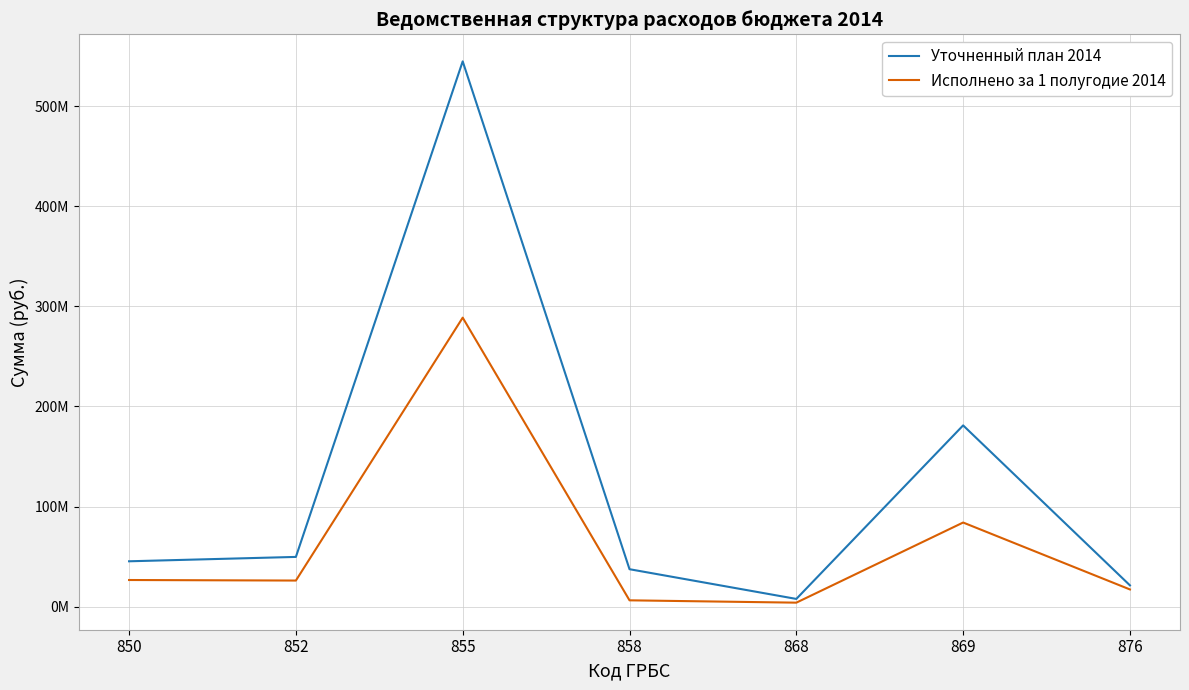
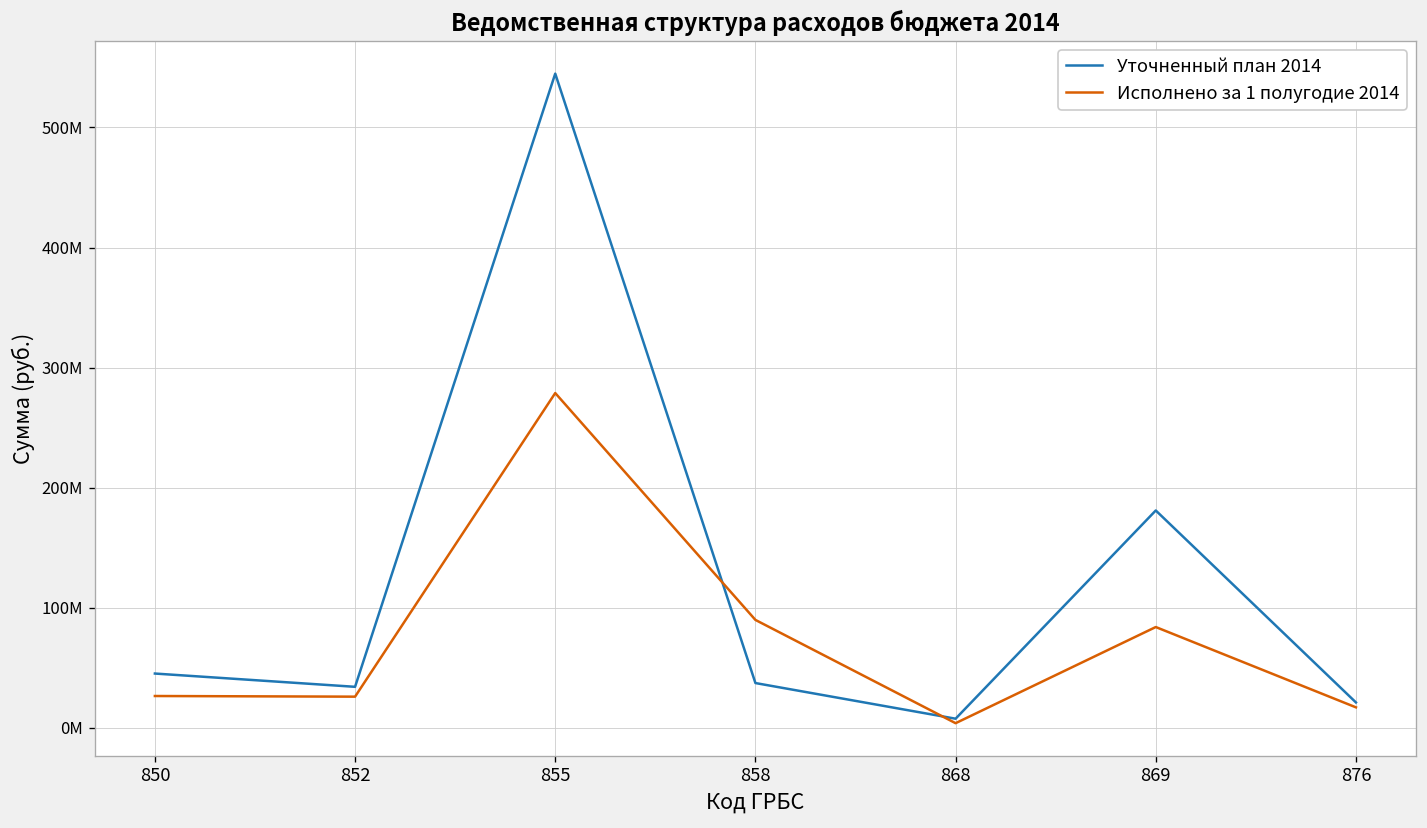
  {
    "Уточненный план 2014": {
      "850": 45000000,
-     "852": 50000000,
+     "852": 34000000,
      "855": 545000000,
      "858": 37000000,
      "868": 8000000,
      "869": 181000000,
      "876": 21000000
    },
    "Исполнено за 1 полугодие 2014": {
      "850": 27000000,
      "852": 26000000,
-     "855": 289000000,
-     "858": 6000000,
+     "855": 279000000,
+     "858": 90000000,
      "868": 4000000,
      "869": 84000000,
      "876": 17000000
    }
  }
